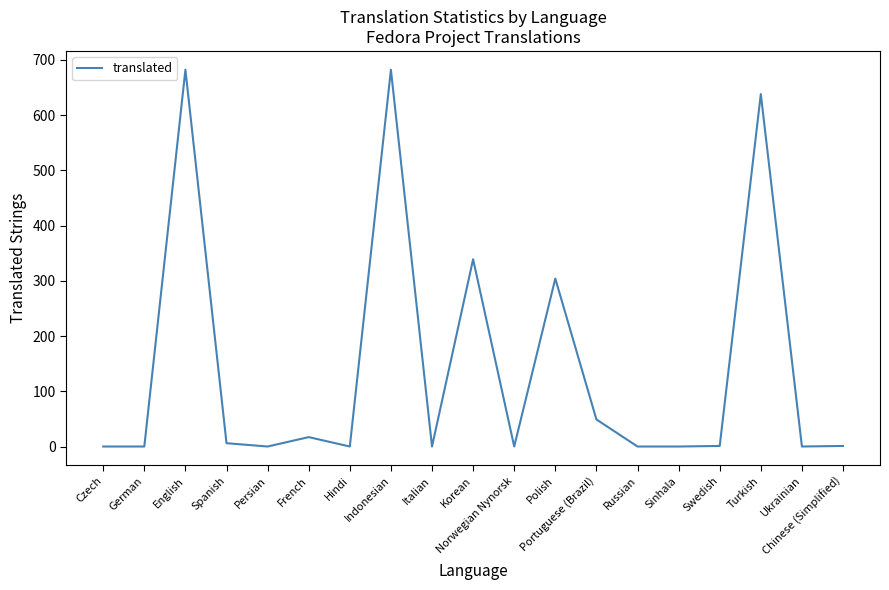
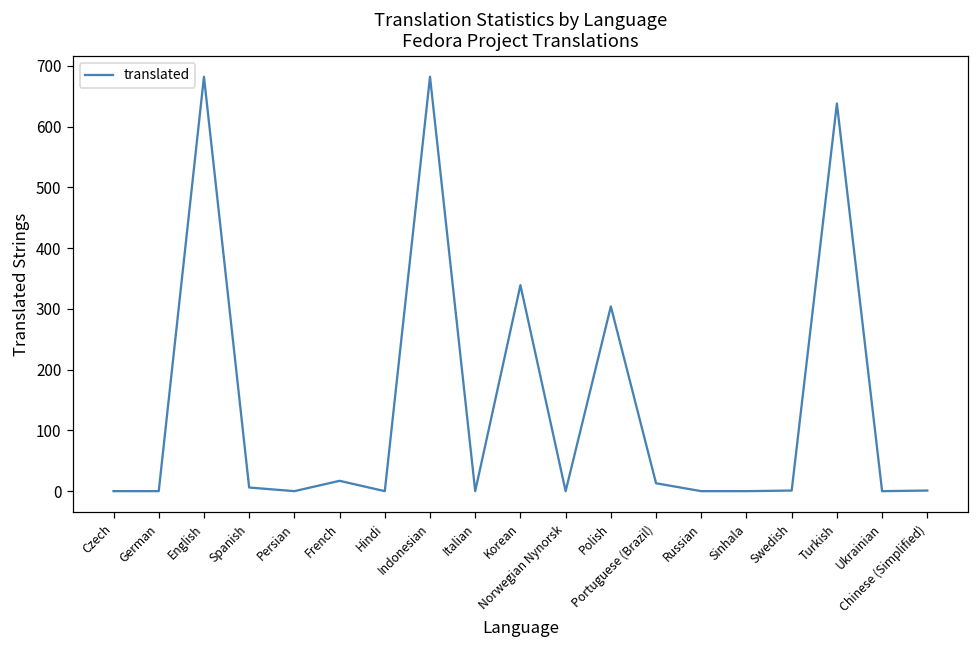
  {
    "Czech": 0,
    "German": 0,
    "English": 680,
    "Spanish": 10,
    "Persian": 0,
    "French": 20,
    "Hindi": 0,
    "Indonesian": 680,
    "Italian": 0,
    "Korean": 340,
    "Norwegian Nynorsk": 0,
    "Polish": 300,
-   "Portuguese (Brazil)": 50,
+   "Portuguese (Brazil)": 10,
    "Russian": 0,
    "Sinhala": 0,
    "Swedish": 0,
    "Turkish": 640,
    "Ukrainian": 0,
    "Chinese (Simplified)": 0
  }
